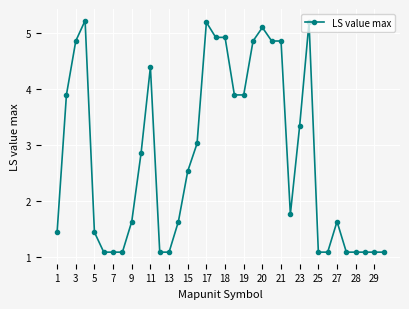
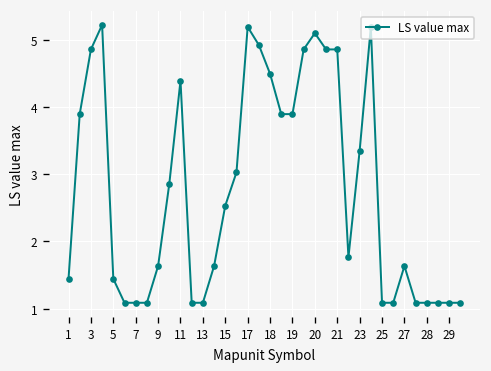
  {
-   "18": 4.9,
+   "18": 4.5,
    "20": 5.1,
    "28": 1.1
  }
